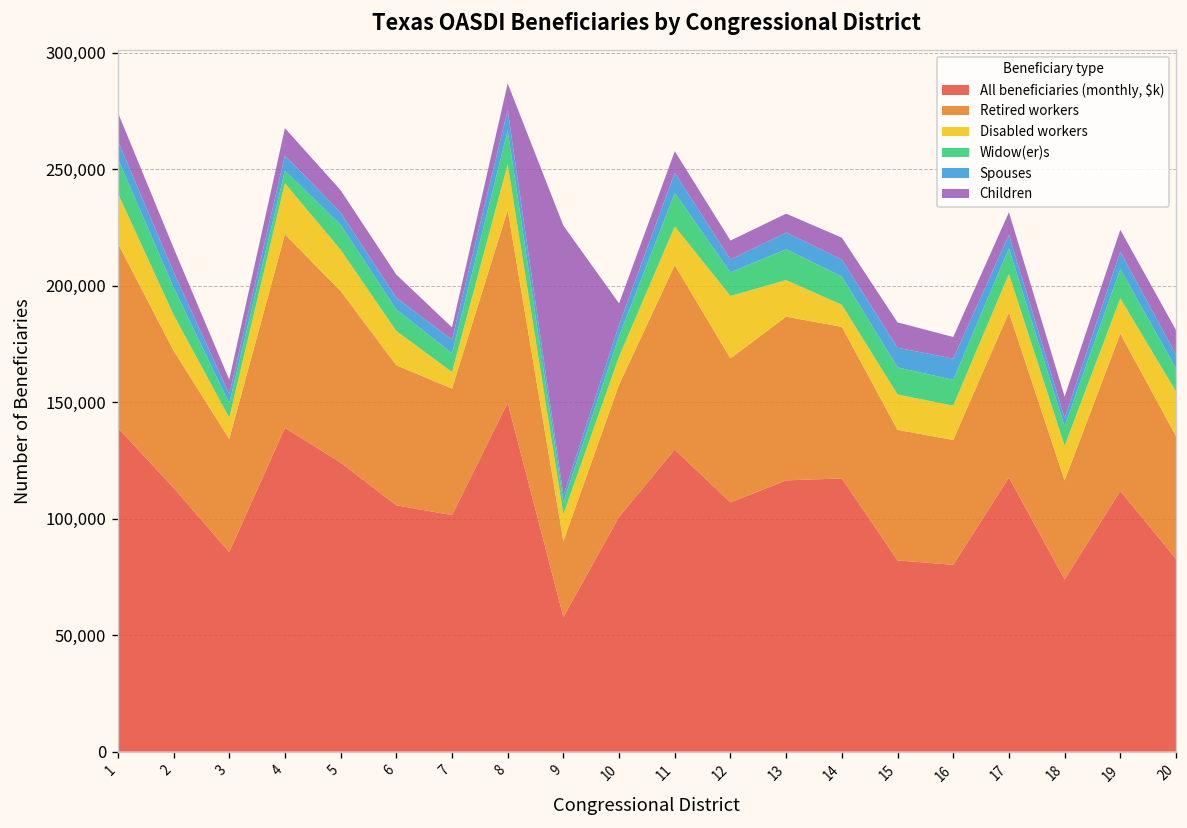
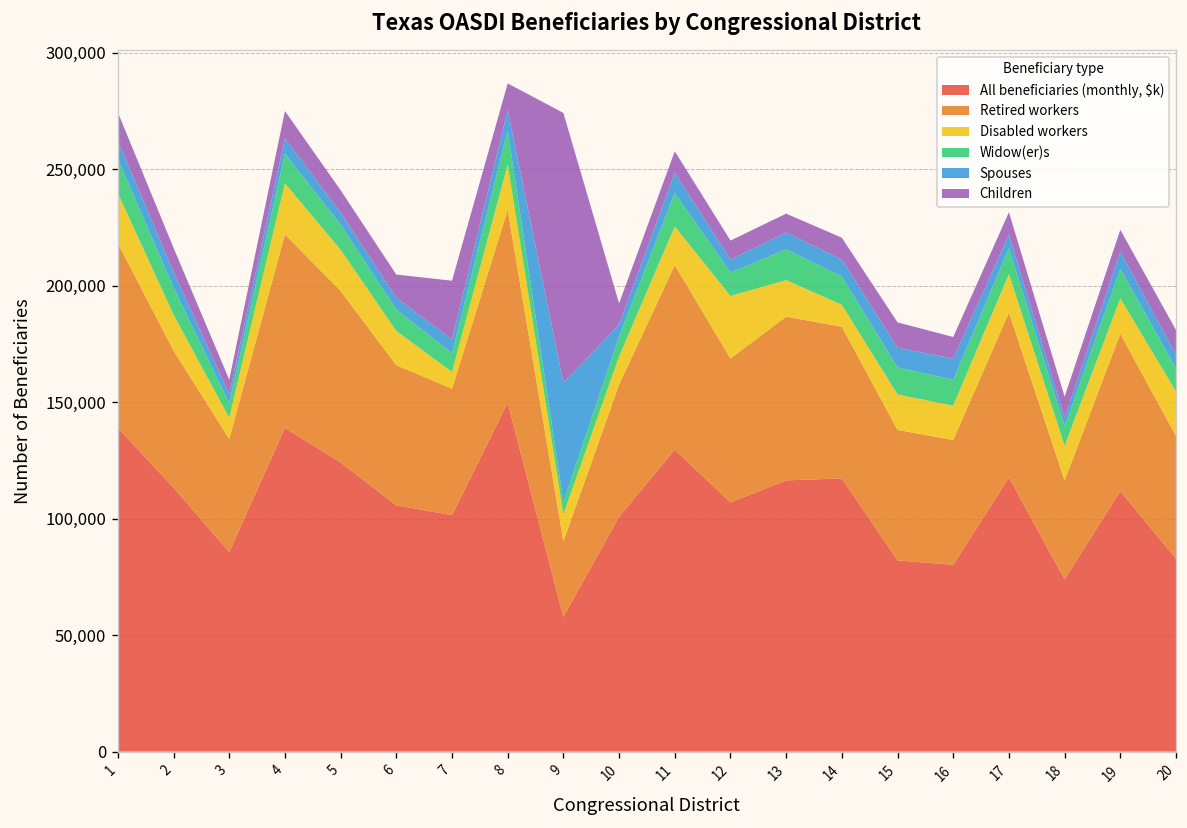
  {
    "Disabled workers": {
      "1": "22,000",
      "2": "15,000",
      "3": "9,000",
      "4": "22,000",
      "5": "18,000",
      "6": "15,000",
      "7": "7,000",
      "8": "20,000",
      "9": "12,000",
      "10": "12,000",
      "11": "17,000",
      "12": "27,000",
      "13": "16,000",
      "14": "9,000",
      "15": "15,000",
      "16": "15,000",
      "17": "17,000",
      "18": "15,000",
      "19": "15,000",
      "20": "19,000"
    },
    "Widow(er)s": {
      "1": "15,000",
      "2": "12,000",
      "3": "6,000",
-     "4": "5,000",
+     "4": "13,000",
      "5": "11,000",
      "6": "9,000",
      "7": "8,000",
      "8": "15,000",
      "9": "5,000",
      "10": "9,000",
      "11": "14,000",
      "12": "10,000",
      "13": "13,000",
      "14": "12,000",
      "15": "12,000",
      "16": "11,000",
      "17": "11,000",
      "18": "8,000",
      "19": "13,000",
      "20": "10,000"
    },
    "Spouses": {
      "1": "8,000",
      "2": "7,000",
      "3": "4,000",
      "4": "7,000",
      "5": "5,000",
      "6": "5,000",
      "7": "6,000",
      "8": "9,000",
-     "9": "3,000",
+     "9": "51,000",
      "10": "5,000",
      "11": "9,000",
      "12": "6,000",
      "13": "7,000",
      "14": "7,000",
      "15": "8,000",
      "16": "9,000",
      "17": "6,000",
      "18": "4,000",
      "19": "7,000",
      "20": "6,000"
    },
    "Children": {
      "1": "12,000",
      "2": "10,000",
      "3": "6,000",
      "4": "12,000",
      "5": "10,000",
      "6": "10,000",
-     "7": "5,000",
+     "7": "25,000",
      "8": "11,000",
      "9": "116,000",
      "10": "9,000",
      "11": "9,000",
      "12": "8,000",
      "13": "8,000",
      "14": "9,000",
      "15": "11,000",
      "16": "9,000",
      "17": "10,000",
      "18": "9,000",
      "19": "9,000",
      "20": "11,000"
    }
  }
